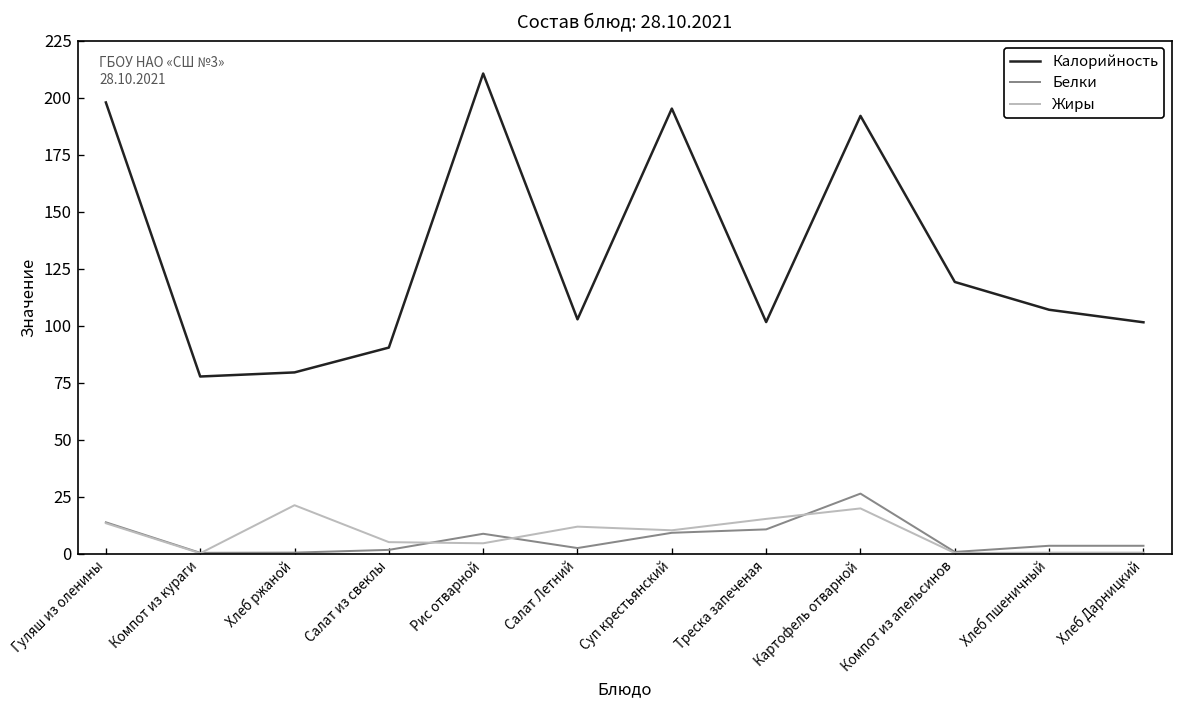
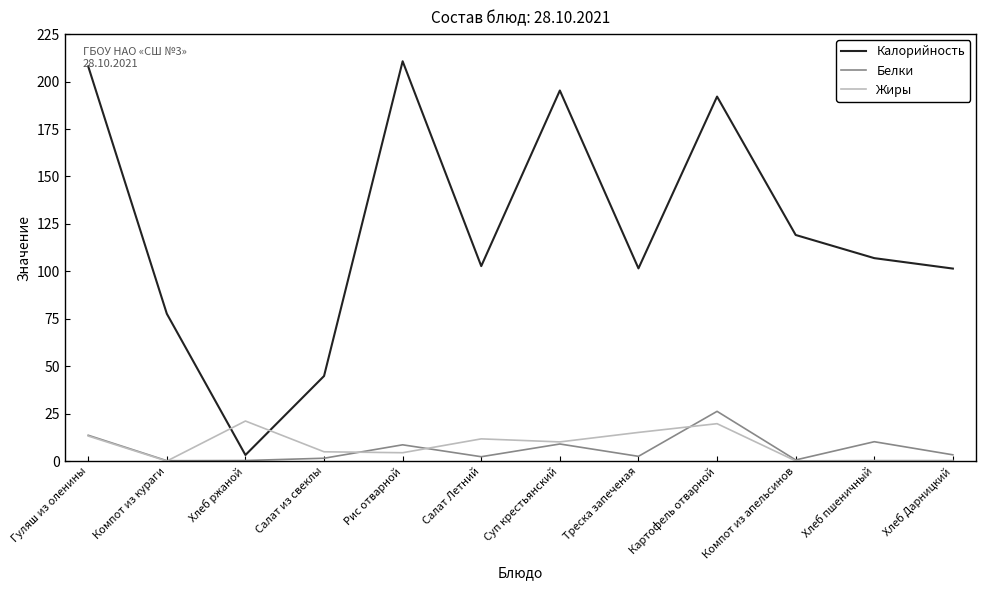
  {
    "Калорийность": {
-     "Гуляш из оленины": 198,
+     "Гуляш из оленины": 208,
      "Компот из кураги": 78,
-     "Хлеб ржаной": 80,
-     "Салат из свеклы": 90,
+     "Хлеб ржаной": 3,
+     "Салат из свеклы": 45,
      "Рис отварной": 211,
      "Салат Летний": 103,
      "Суп крестьянский": 195,
      "Треска запеченая": 102,
      "Картофель отварной": 192,
      "Компот из апельсинов": 119,
      "Хлеб пшеничный": 107,
      "Хлеб Дарницкий": 102
    },
    "Белки": {
      "Хлеб ржаной": 0,
      "Салат из свеклы": 2,
      "Рис отварной": 9,
      "Салат Летний": 2,
-     "Треска запеченая": 11,
+     "Треска запеченая": 3,
      "Картофель отварной": 26,
-     "Хлеб пшеничный": 3,
+     "Хлеб пшеничный": 10,
      "Хлеб Дарницкий": 3
    },
    "Жиры": {
      "Хлеб ржаной": 21,
      "Салат из свеклы": 5,
      "Рис отварной": 5,
      "Салат Летний": 12,
      "Треска запеченая": 15,
      "Картофель отварной": 20,
      "Хлеб пшеничный": 0,
      "Хлеб Дарницкий": 0
    }
  }
